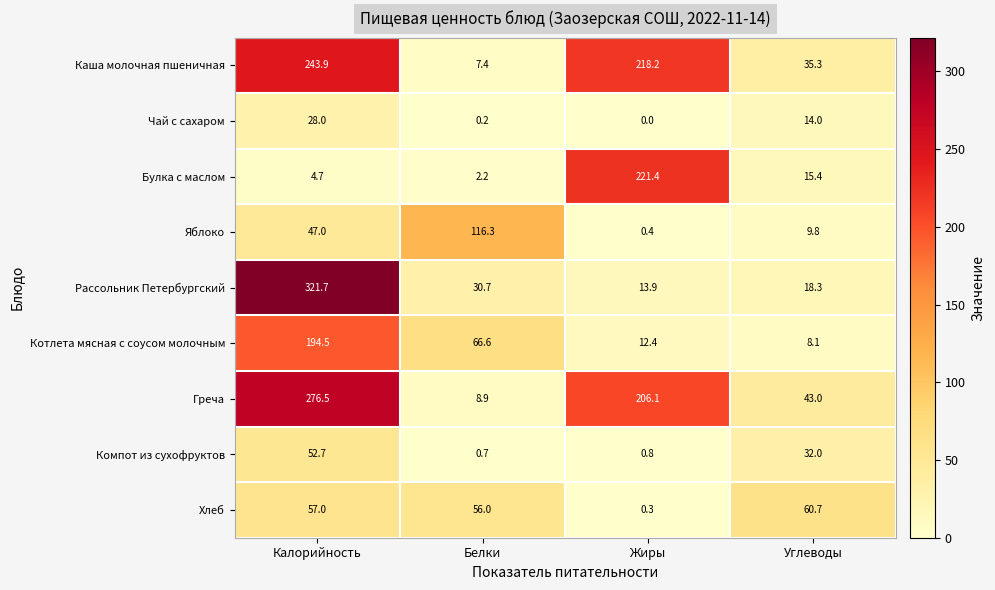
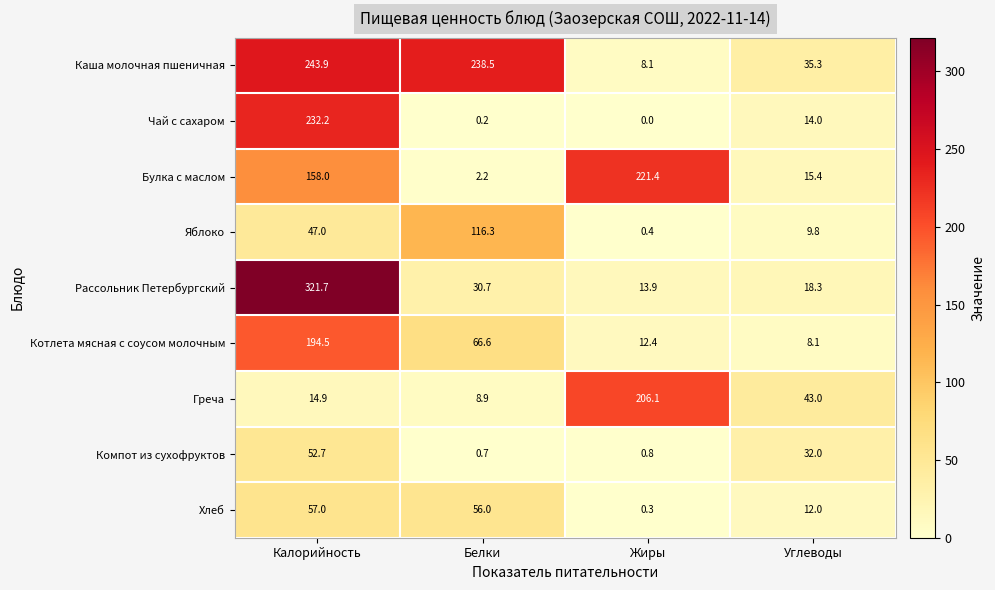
  {
    "Каша молочная пшеничная": {
      "Калорийность": 243.9,
-     "Белки": 7.4,
-     "Жиры": 218.2,
+     "Белки": 238.5,
+     "Жиры": 8.1,
      "Углеводы": 35.3
    },
    "Чай с сахаром": {
-     "Калорийность": 28.0,
+     "Калорийность": 232.2,
      "Белки": 0.2,
      "Жиры": 0.0,
      "Углеводы": 14.0
    },
    "Булка с маслом": {
-     "Калорийность": 4.7,
+     "Калорийность": 158.0,
      "Белки": 2.2,
      "Жиры": 221.4,
      "Углеводы": 15.4
    },
    "Яблоко": {
      "Калорийность": 47.0,
      "Белки": 116.3,
      "Жиры": 0.4,
      "Углеводы": 9.8
    },
    "Рассольник Петербургский": {
      "Калорийность": 321.7,
      "Белки": 30.7,
      "Жиры": 13.9,
      "Углеводы": 18.3
    },
    "Котлета мясная с соусом молочным": {
      "Калорийность": 194.5,
      "Белки": 66.6,
      "Жиры": 12.4,
      "Углеводы": 8.1
    },
    "Греча": {
-     "Калорийность": 276.5,
+     "Калорийность": 14.9,
      "Белки": 8.9,
      "Жиры": 206.1,
      "Углеводы": 43.0
    },
    "Компот из сухофруктов": {
      "Калорийность": 52.7,
      "Белки": 0.7,
      "Жиры": 0.8,
      "Углеводы": 32.0
    },
    "Хлеб": {
      "Калорийность": 57.0,
      "Белки": 56.0,
      "Жиры": 0.3,
-     "Углеводы": 60.7
+     "Углеводы": 12.0
    }
  }
